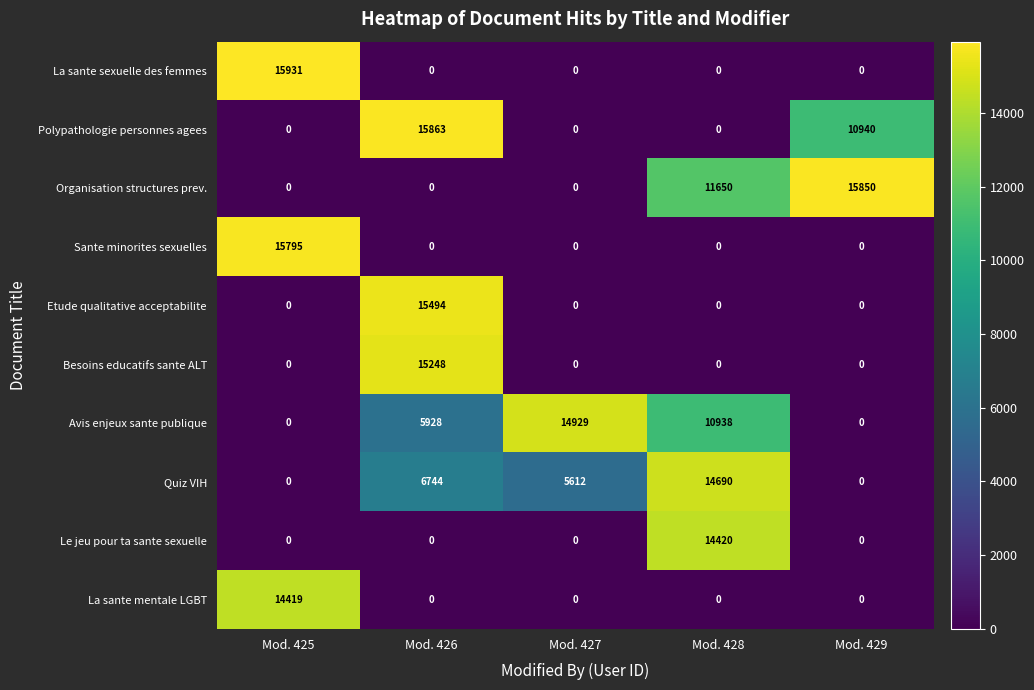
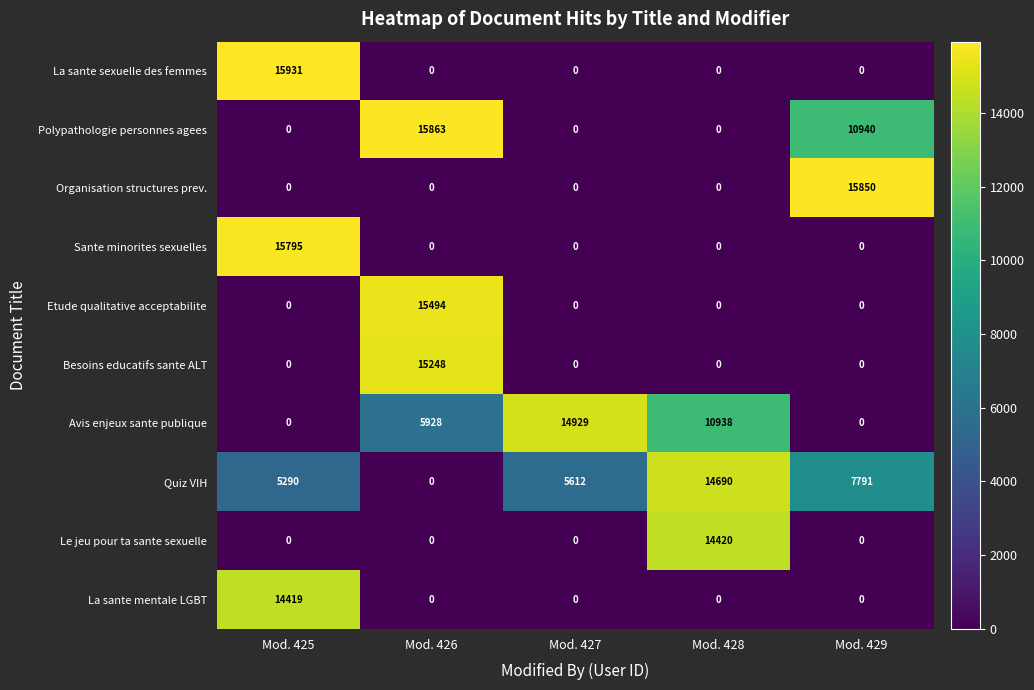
  {
    "La sante sexuelle des femmes": {
      "Mod. 425": 15931,
      "Mod. 426": 0,
      "Mod. 427": 0,
      "Mod. 428": 0,
      "Mod. 429": 0
    },
    "Polypathologie personnes agees": {
      "Mod. 425": 0,
      "Mod. 426": 15863,
      "Mod. 427": 0,
      "Mod. 428": 0,
      "Mod. 429": 10940
    },
    "Organisation structures prev.": {
      "Mod. 425": 0,
      "Mod. 426": 0,
      "Mod. 427": 0,
-     "Mod. 428": 11650,
+     "Mod. 428": 0,
      "Mod. 429": 15850
    },
    "Sante minorites sexuelles": {
      "Mod. 425": 15795,
      "Mod. 426": 0,
      "Mod. 427": 0,
      "Mod. 428": 0,
      "Mod. 429": 0
    },
    "Etude qualitative acceptabilite": {
      "Mod. 425": 0,
      "Mod. 426": 15494,
      "Mod. 427": 0,
      "Mod. 428": 0,
      "Mod. 429": 0
    },
    "Besoins educatifs sante ALT": {
      "Mod. 425": 0,
      "Mod. 426": 15248,
      "Mod. 427": 0,
      "Mod. 428": 0,
      "Mod. 429": 0
    },
    "Avis enjeux sante publique": {
      "Mod. 425": 0,
      "Mod. 426": 5928,
      "Mod. 427": 14929,
      "Mod. 428": 10938,
      "Mod. 429": 0
    },
    "Quiz VIH": {
-     "Mod. 425": 0,
-     "Mod. 426": 6744,
+     "Mod. 425": 5290,
+     "Mod. 426": 0,
      "Mod. 427": 5612,
      "Mod. 428": 14690,
-     "Mod. 429": 0
+     "Mod. 429": 7791
    },
    "Le jeu pour ta sante sexuelle": {
      "Mod. 425": 0,
      "Mod. 426": 0,
      "Mod. 427": 0,
      "Mod. 428": 14420,
      "Mod. 429": 0
    },
    "La sante mentale LGBT": {
      "Mod. 425": 14419,
      "Mod. 426": 0,
      "Mod. 427": 0,
      "Mod. 428": 0,
      "Mod. 429": 0
    }
  }
